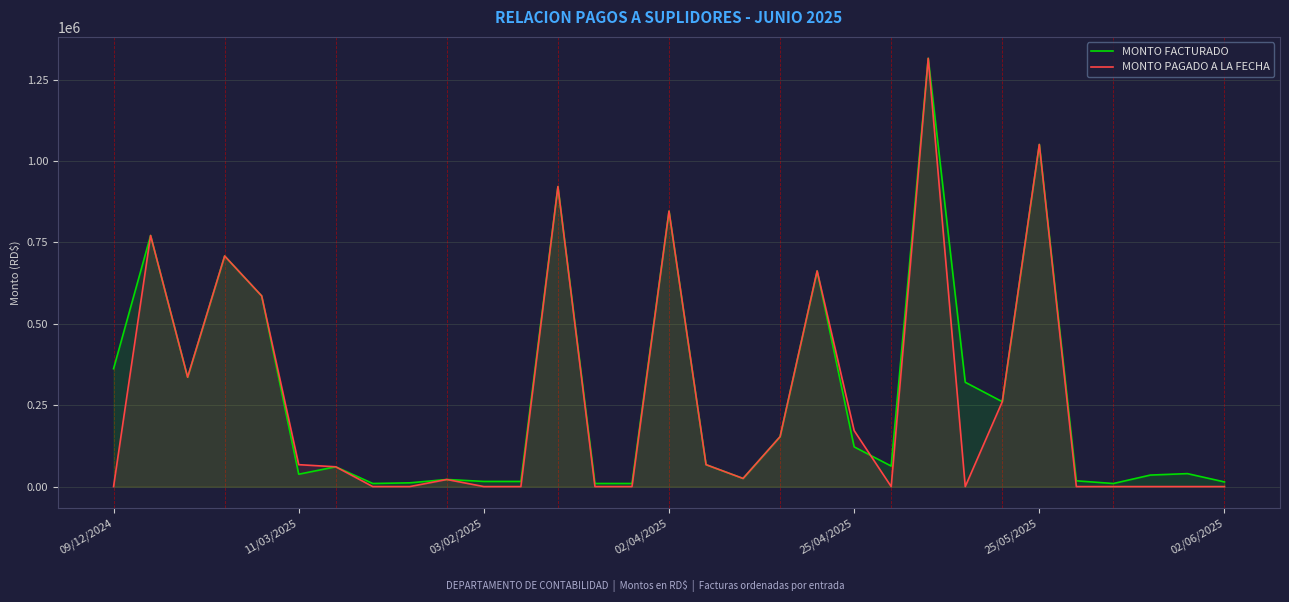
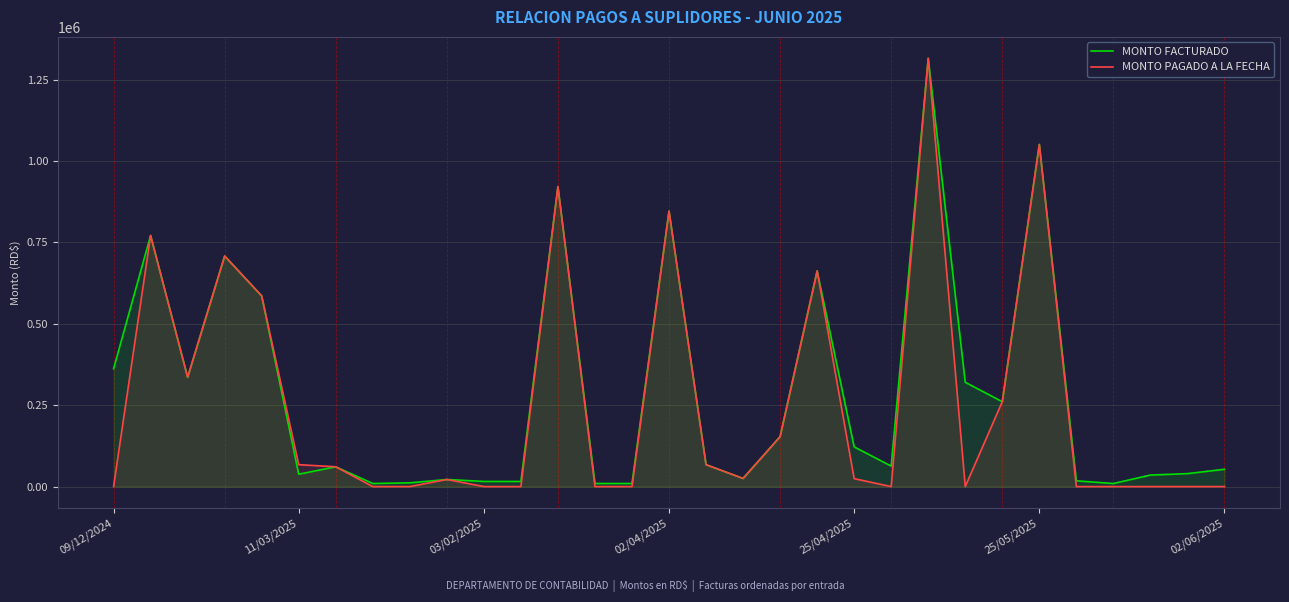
  {
    "MONTO FACTURADO": {
      "09/12/2024": 360000,
      "11/03/2025": 40000,
      "25/04/2025": 120000,
-     "02/06/2025": 10000
+     "02/06/2025": 50000
    },
    "MONTO PAGADO A LA FECHA": {
      "09/12/2024": 0,
      "11/03/2025": 70000,
-     "25/04/2025": 170000,
+     "25/04/2025": 20000,
      "02/06/2025": 0
    }
  }
